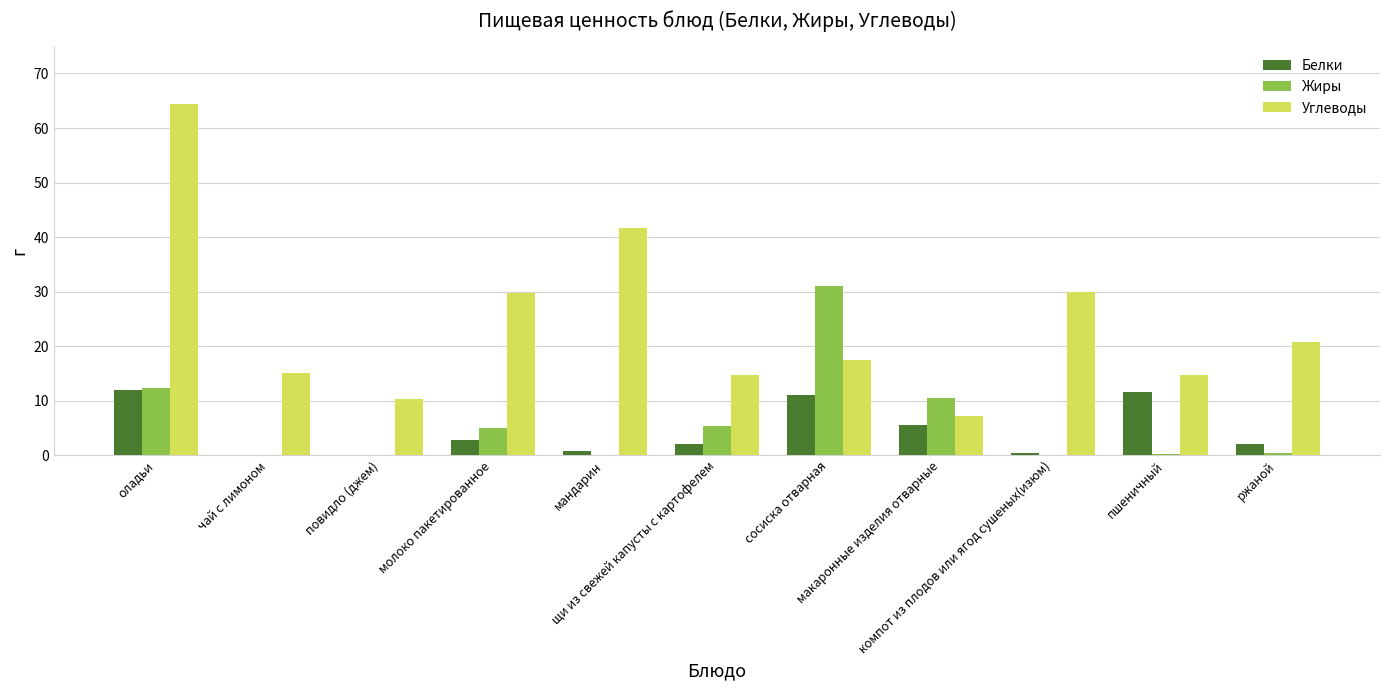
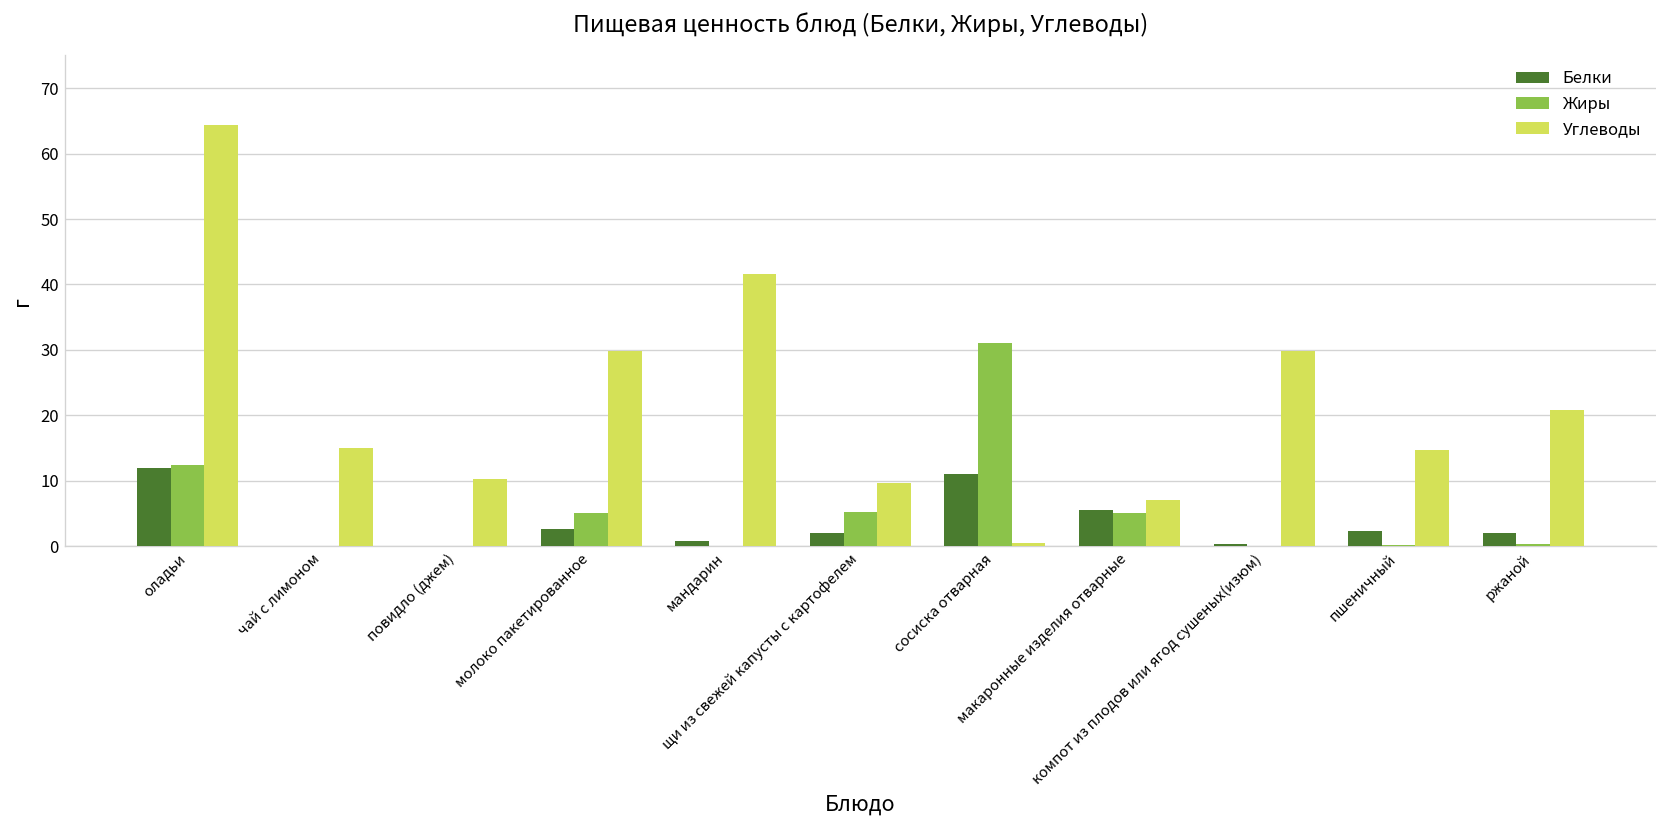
  {
    "Белки": {
      "оладьи": 12,
      "чай с лимоном": 0,
      "молоко пакетированное": 3,
      "мандарин": 1,
      "щи из свежей капусты с картофелем": 2,
      "сосиска отварная": 11,
      "макаронные изделия отварные": 6,
-     "пшеничный": 12,
+     "пшеничный": 2,
      "ржаной": 2
    },
    "Жиры": {
      "оладьи": 12,
      "чай с лимоном": 0,
      "повидло (джем)": 0,
      "молоко пакетированное": 5,
      "мандарин": 0,
      "щи из свежей капусты с картофелем": 5,
      "сосиска отварная": 31,
-     "макаронные изделия отварные": 10
+     "макаронные изделия отварные": 5
    },
    "Углеводы": {
      "оладьи": 64,
      "чай с лимоном": 15,
      "повидло (джем)": 10,
      "молоко пакетированное": 30,
      "мандарин": 42,
-     "щи из свежей капусты с картофелем": 15,
-     "сосиска отварная": 17,
+     "щи из свежей капусты с картофелем": 10,
+     "сосиска отварная": 1,
      "макаронные изделия отварные": 7,
      "компот из плодов или ягод сушеных(изюм)": 30,
      "пшеничный": 15,
      "ржаной": 21
    }
  }
